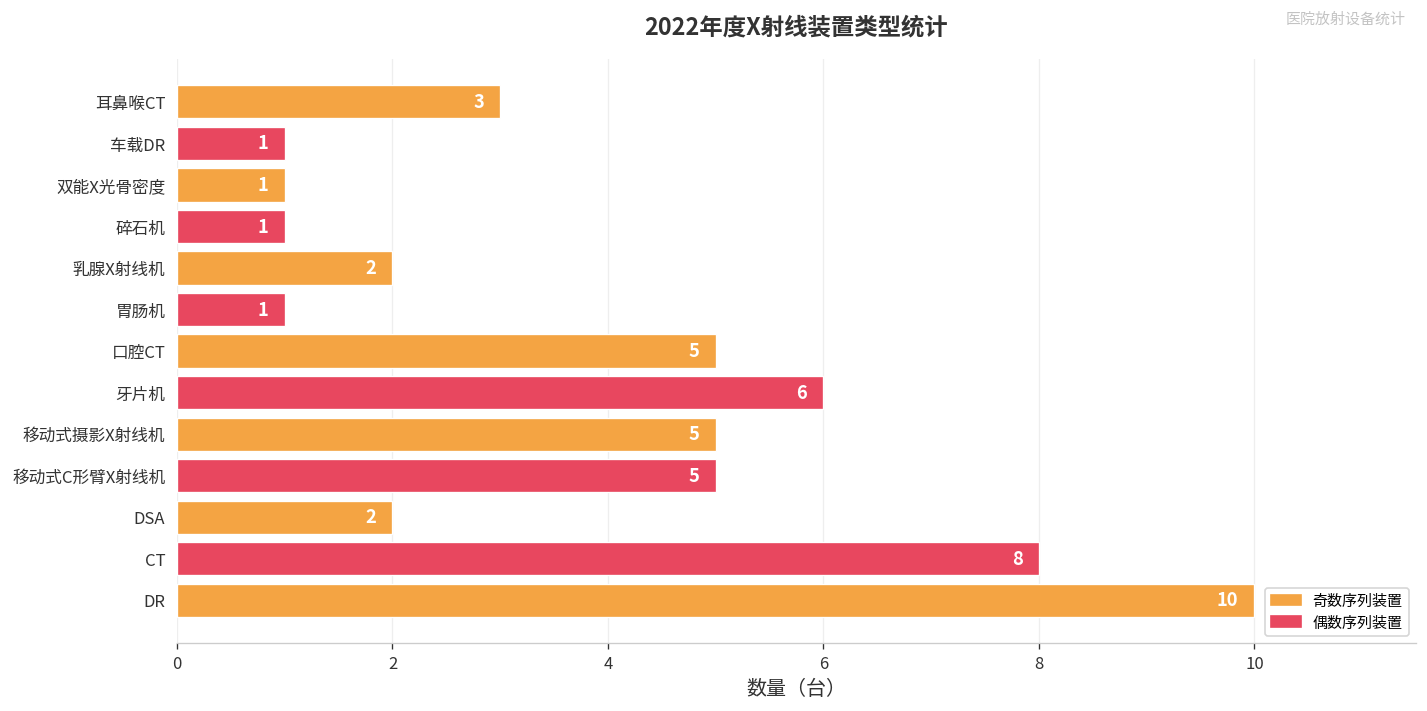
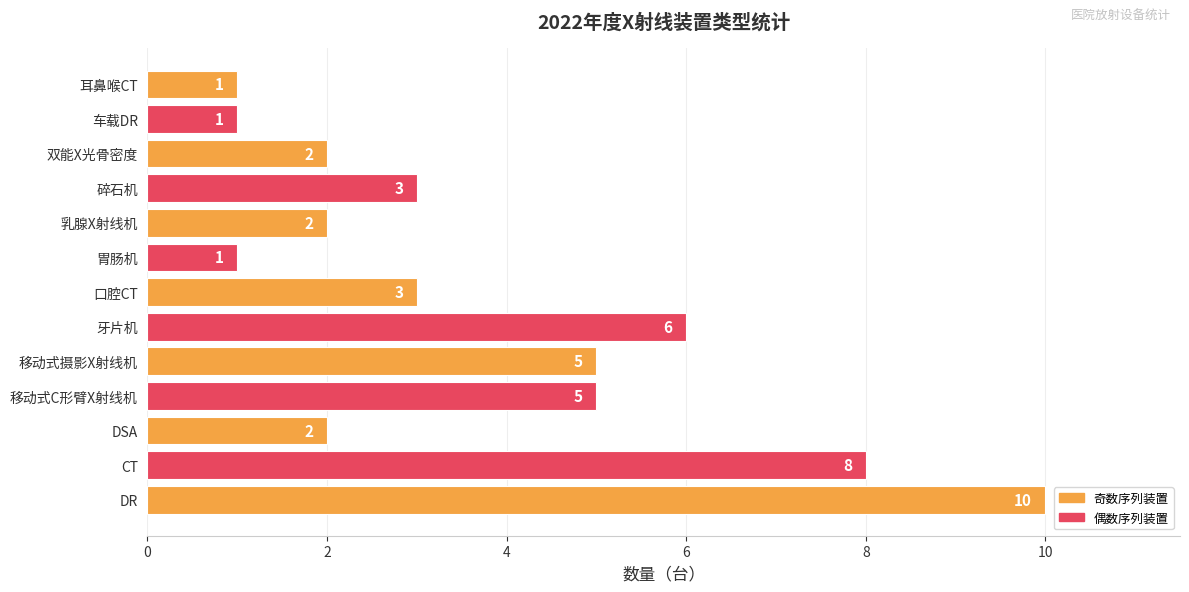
  {
-   "耳鼻喉CT": 3,
+   "耳鼻喉CT": 1,
    "车载DR": 1,
-   "双能X光骨密度": 1,
-   "碎石机": 1,
+   "双能X光骨密度": 2,
+   "碎石机": 3,
    "乳腺X射线机": 2,
    "胃肠机": 1,
-   "口腔CT": 5,
+   "口腔CT": 3,
    "牙片机": 6,
    "移动式摄影X射线机": 5,
    "移动式C形臂X射线机": 5,
    "DSA": 2,
    "CT": 8,
    "DR": 10
  }
